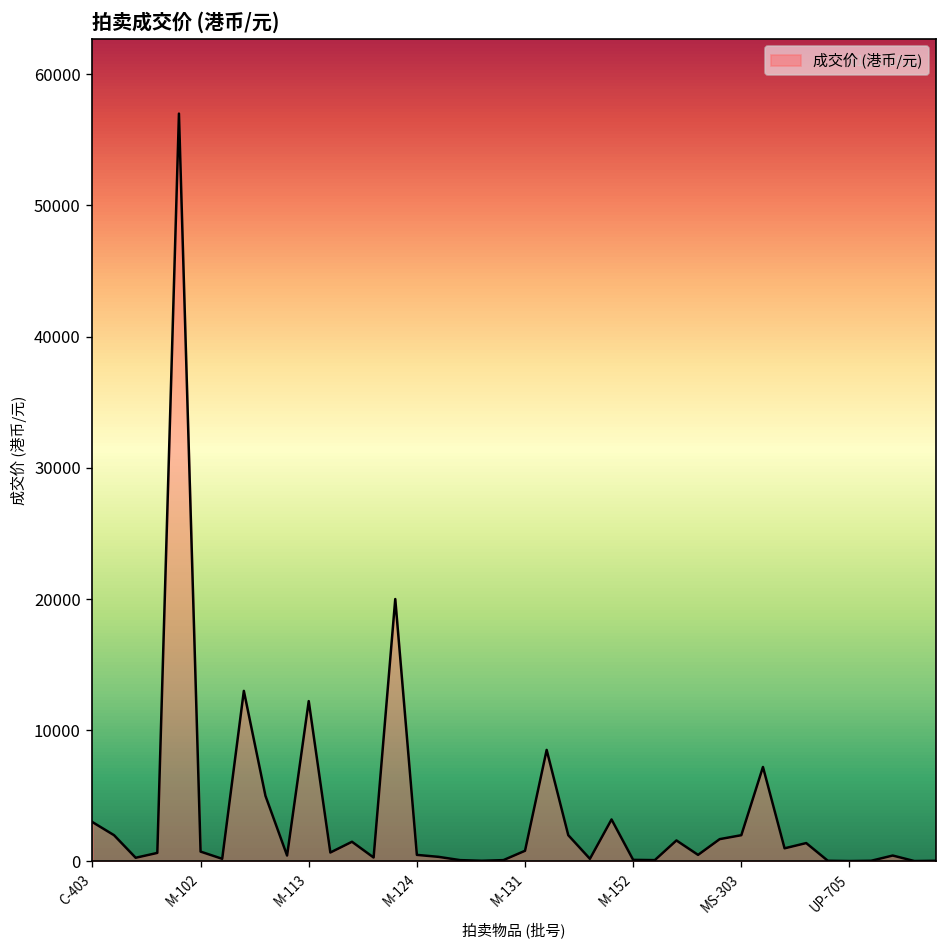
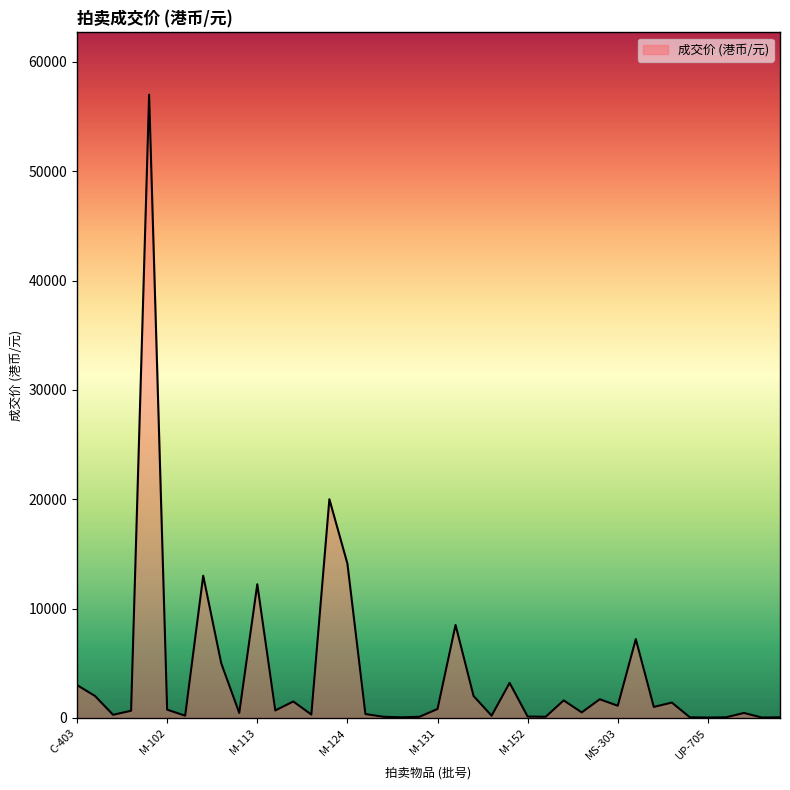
  {
    "C-403": 3000,
    "M-102": 800,
    "M-113": 12200,
-   "M-124": 500,
+   "M-124": 14100,
    "M-131": 800,
    "M-152": 100,
-   "MS-303": 2000,
+   "MS-303": 1100,
    "UP-705": 0
  }
